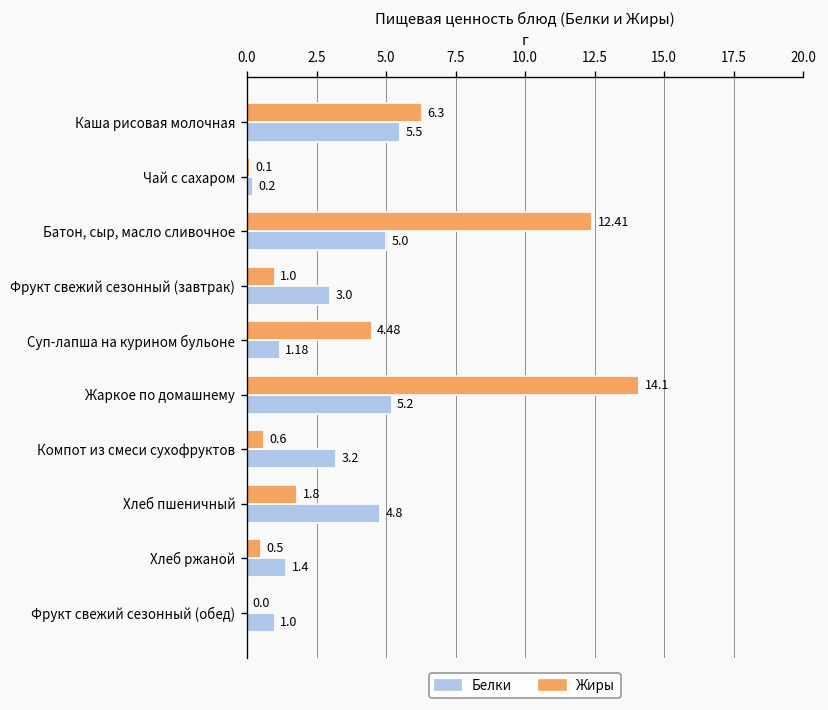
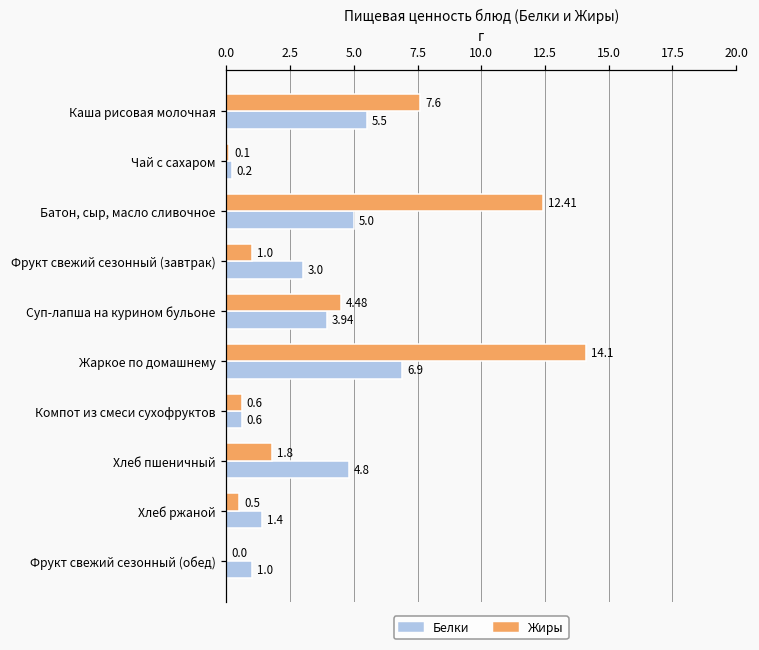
  {
    "Белки": {
      "Каша рисовая молочная": 5.5,
      "Чай с сахаром": 0.2,
      "Батон, сыр, масло сливочное": 5.0,
      "Фрукт свежий сезонный (завтрак)": 3.0,
-     "Суп-лапша на курином бульоне": 1.18,
-     "Жаркое по домашнему": 5.2,
-     "Компот из смеси сухофруктов": 3.2,
+     "Суп-лапша на курином бульоне": 3.94,
+     "Жаркое по домашнему": 6.9,
+     "Компот из смеси сухофруктов": 0.6,
      "Хлеб пшеничный": 4.8,
      "Хлеб ржаной": 1.4,
      "Фрукт свежий сезонный (обед)": 1.0
    },
    "Жиры": {
-     "Каша рисовая молочная": 6.3,
+     "Каша рисовая молочная": 7.6,
      "Чай с сахаром": 0.1,
      "Батон, сыр, масло сливочное": 12.41,
      "Фрукт свежий сезонный (завтрак)": 1.0,
      "Суп-лапша на курином бульоне": 4.48,
      "Жаркое по домашнему": 14.1,
      "Компот из смеси сухофруктов": 0.6,
      "Хлеб пшеничный": 1.8,
      "Хлеб ржаной": 0.5,
      "Фрукт свежий сезонный (обед)": 0.0
    }
  }
